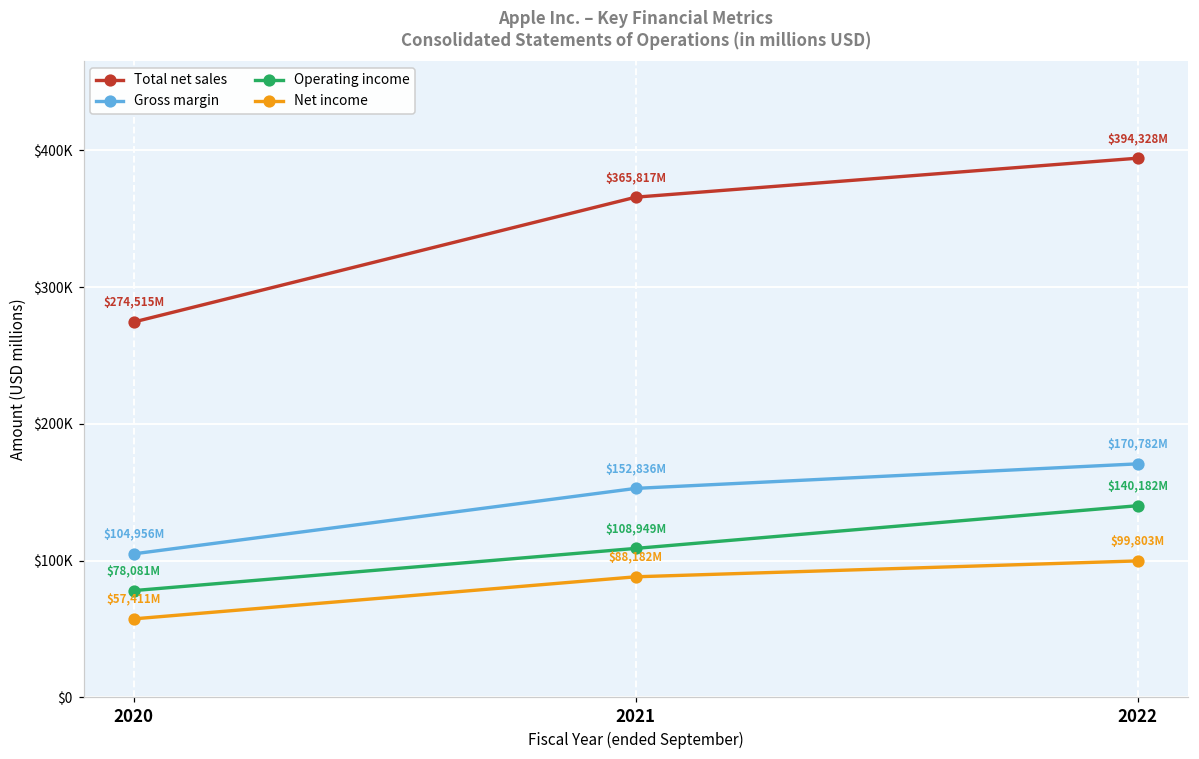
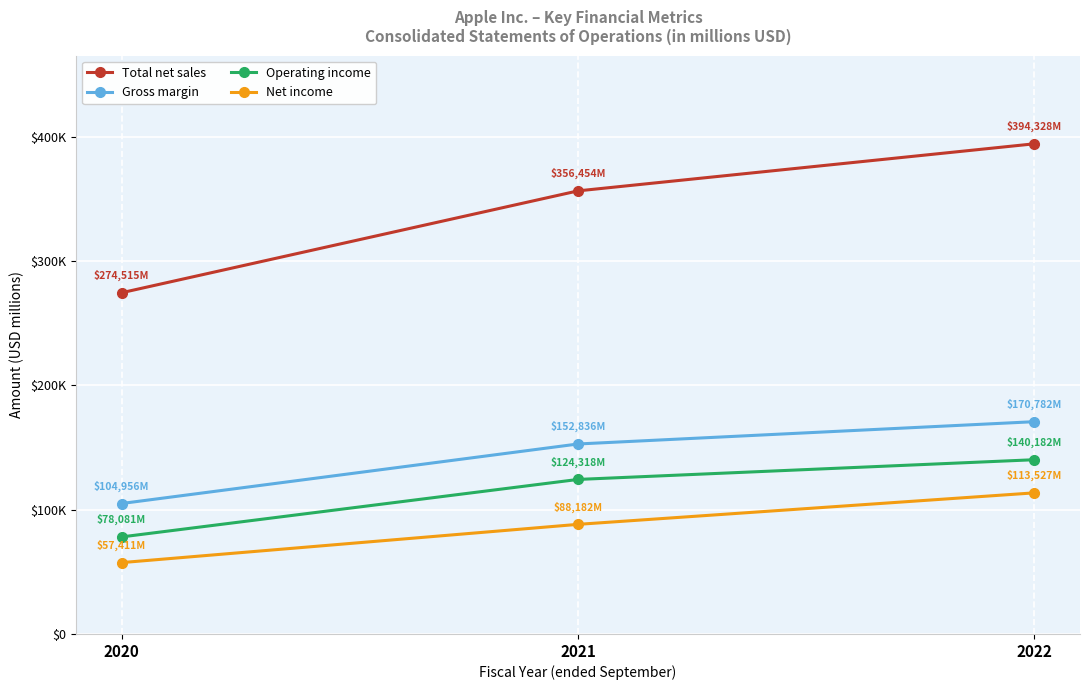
  {
    "Total net sales": {
      "2020": "$274,515M",
-     "2021": "$365,817M",
+     "2021": "$356,454M",
      "2022": "$394,328M"
    },
    "Gross margin": {
      "2020": "$104,956M",
      "2021": "$152,836M",
      "2022": "$170,782M"
    },
    "Operating income": {
      "2020": "$78,081M",
-     "2021": "$108,949M",
+     "2021": "$124,318M",
      "2022": "$140,182M"
    },
    "Net income": {
      "2020": "$57,411M",
      "2021": "$88,182M",
-     "2022": "$99,803M"
+     "2022": "$113,527M"
    }
  }
